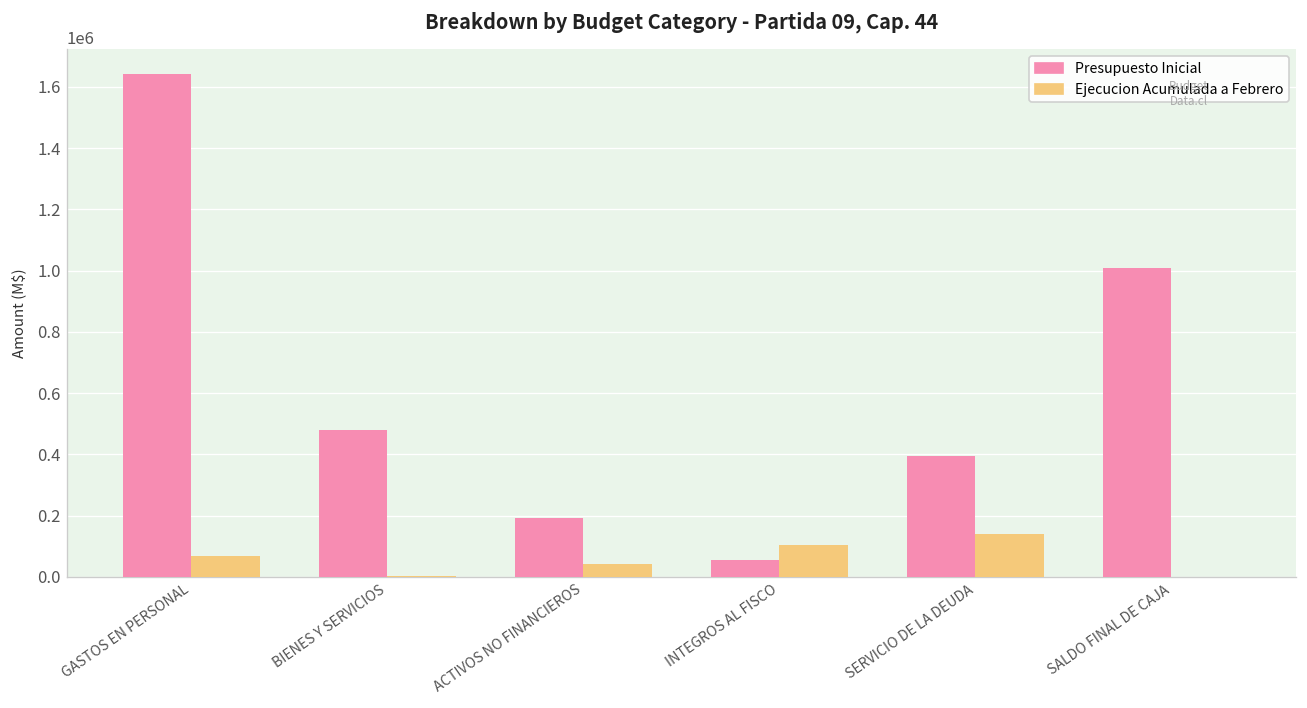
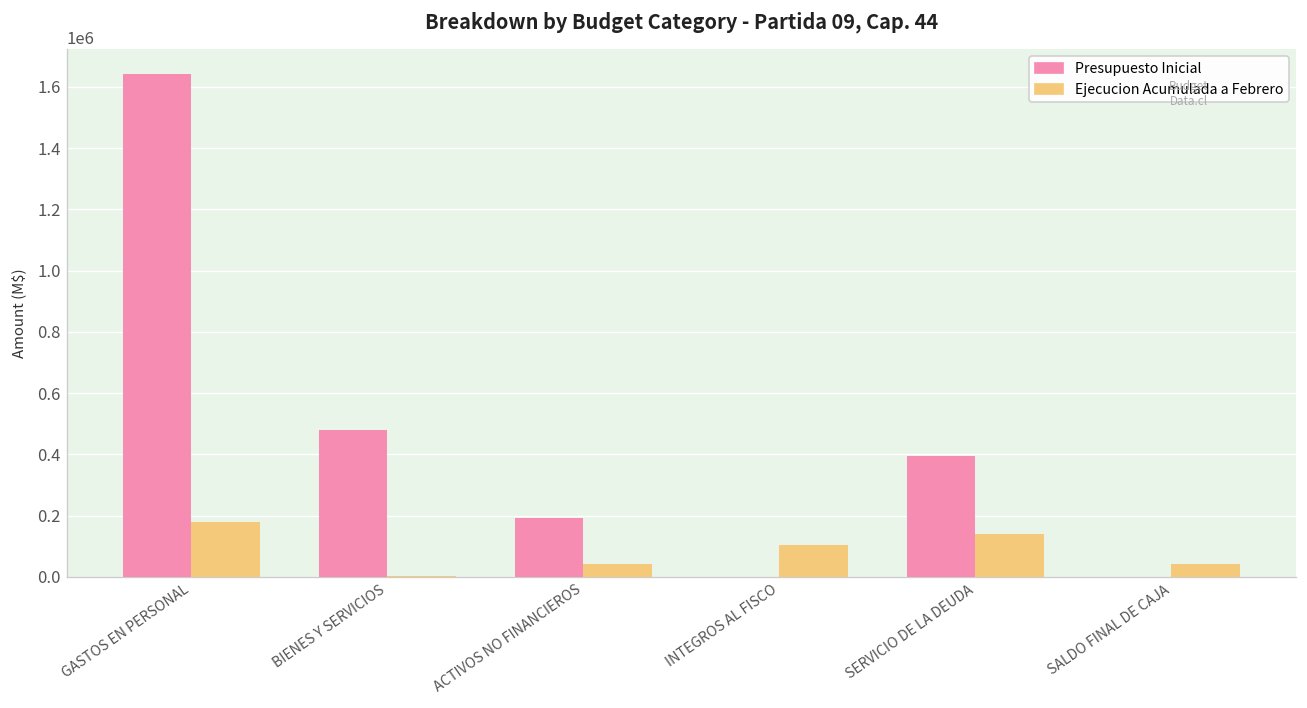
  {
    "Presupuesto Inicial": {
      "GASTOS EN PERSONAL": 1640000,
      "BIENES Y SERVICIOS": 480000,
      "ACTIVOS NO FINANCIEROS": 190000,
-     "INTEGROS AL FISCO": 60000,
+     "INTEGROS AL FISCO": 0,
      "SERVICIO DE LA DEUDA": 400000,
-     "SALDO FINAL DE CAJA": 1010000
+     "SALDO FINAL DE CAJA": 0
    },
    "Ejecucion Acumulada a Febrero": {
-     "GASTOS EN PERSONAL": 70000,
+     "GASTOS EN PERSONAL": 180000,
      "ACTIVOS NO FINANCIEROS": 40000,
      "INTEGROS AL FISCO": 110000,
      "SERVICIO DE LA DEUDA": 140000,
-     "SALDO FINAL DE CAJA": 0
+     "SALDO FINAL DE CAJA": 40000
    }
  }
